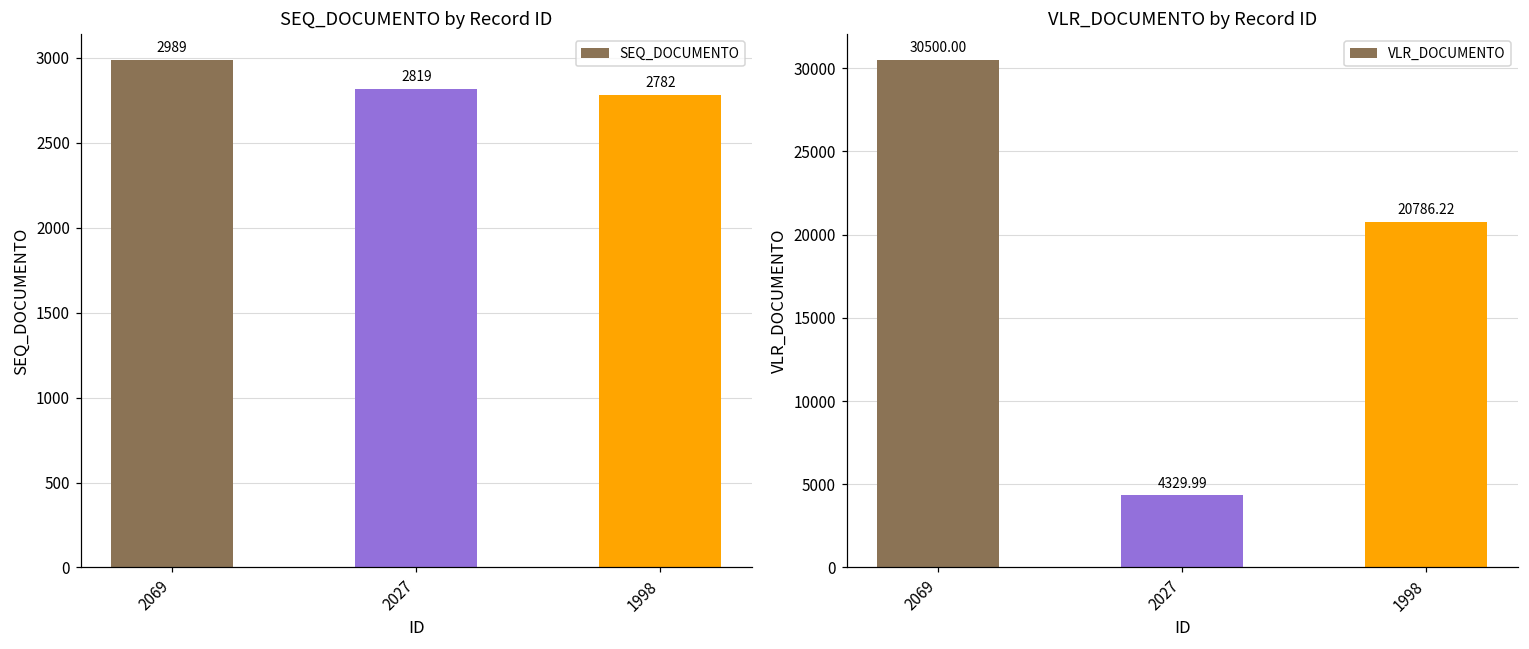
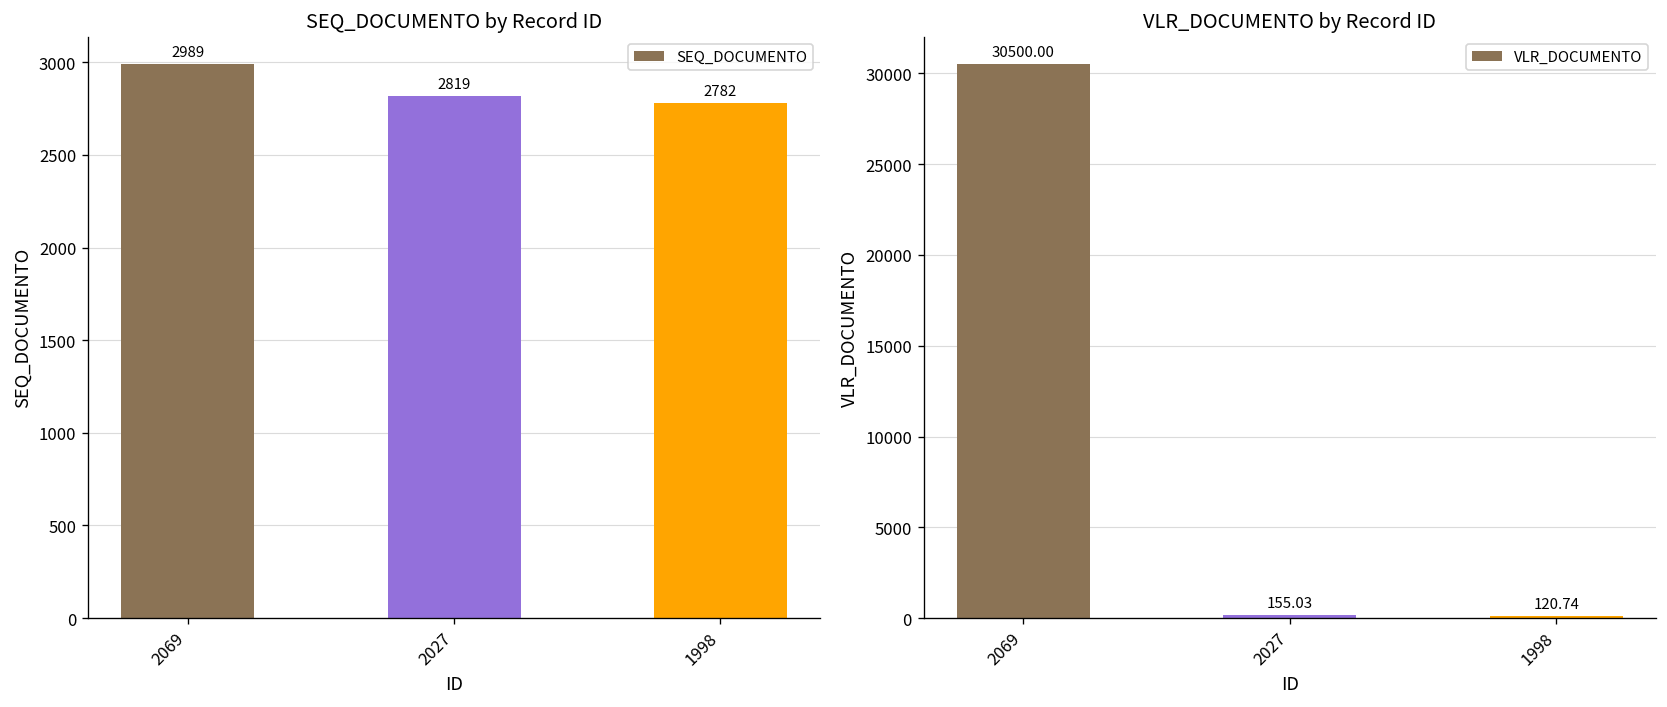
  {
    "SEQ_DOCUMENTO by Record ID": {
      "2069": 2989,
      "2027": 2819,
      "1998": 2782
    },
    "VLR_DOCUMENTO by Record ID": {
      "2069": 30500.00,
-     "2027": 4329.99,
-     "1998": 20786.22
+     "2027": 155.03,
+     "1998": 120.74
    }
  }
